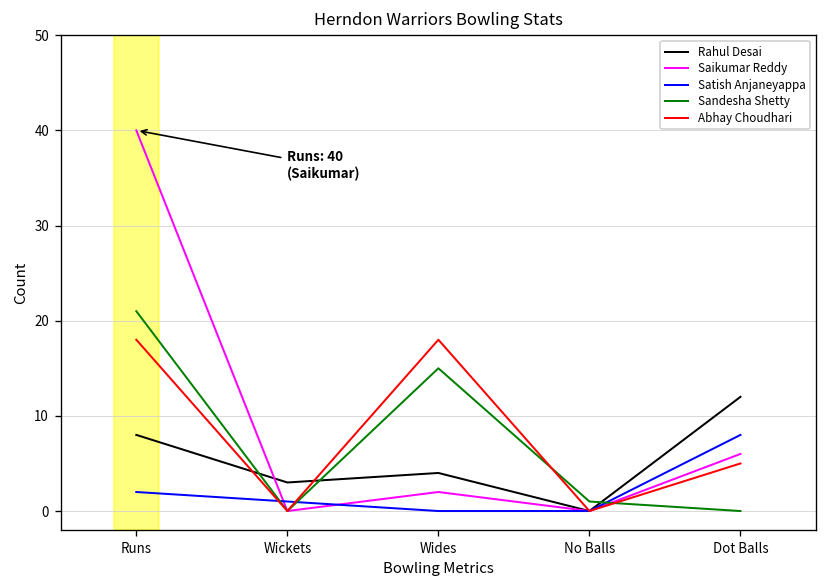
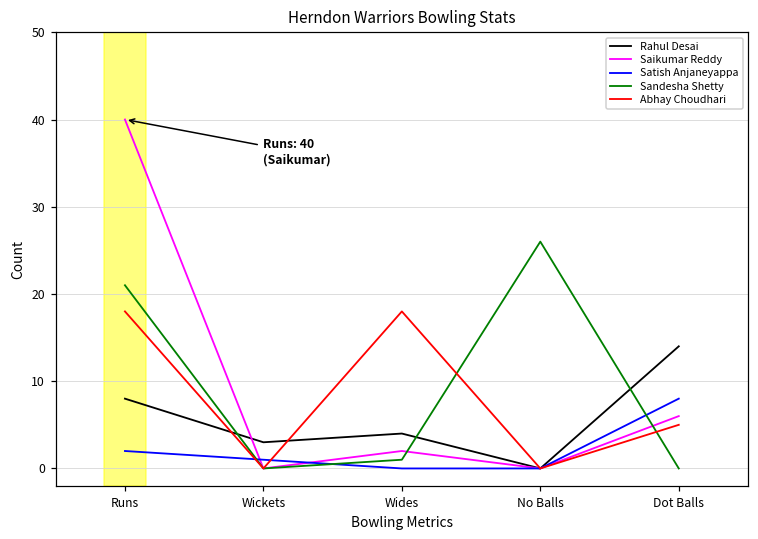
  {
    "Rahul Desai": {
      "Runs": 8,
      "Wickets": 3,
      "Wides": 4,
-     "Dot Balls": 12
+     "Dot Balls": 14
    },
    "Saikumar Reddy": {
      "Runs": 40
    },
    "Satish Anjaneyappa": {
      "Runs": 2,
      "Wickets": 1,
      "Wides": 0,
      "Dot Balls": 8
    },
    "Sandesha Shetty": {
      "Runs": 21,
-     "Wides": 15,
-     "No Balls": 1,
+     "Wides": 1,
+     "No Balls": 26,
      "Dot Balls": 0
    },
    "Abhay Choudhari": {
      "Runs": 18,
      "Wides": 18,
      "Dot Balls": 5
    }
  }
